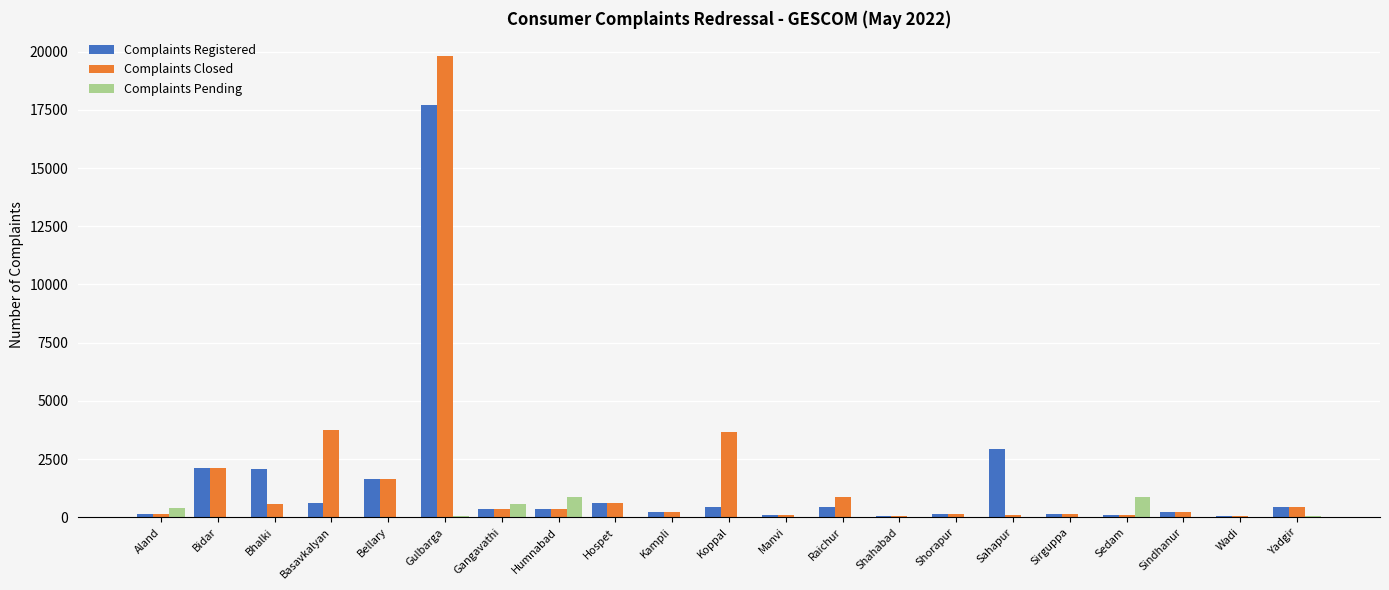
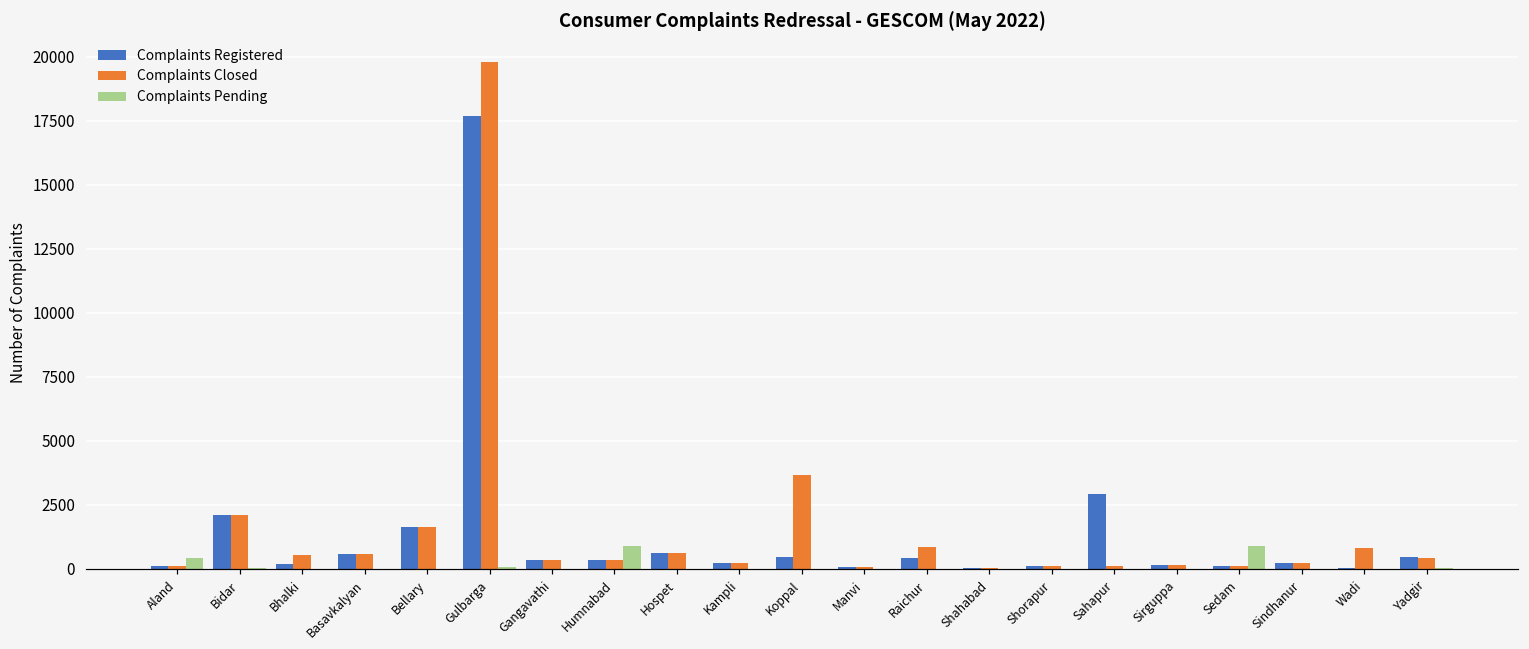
  {
    "Complaints Registered": {
      "Aland": 100,
      "Bidar": 2100,
-     "Bhalki": 2100,
+     "Bhalki": 200,
      "Basavkalyan": 600,
      "Bellary": 1700,
      "Gulbarga": 17700,
      "Gangavathi": 400,
      "Humnabad": 400,
      "Hospet": 600,
      "Kampli": 200,
      "Koppal": 500,
      "Raichur": 400,
      "Shorapur": 100,
      "Sahapur": 2900,
      "Sirguppa": 200,
      "Sindhanur": 200,
      "Yadgir": 500
    },
    "Complaints Closed": {
      "Aland": 100,
      "Bidar": 2100,
      "Bhalki": 600,
-     "Basavkalyan": 3800,
+     "Basavkalyan": 600,
      "Bellary": 1700,
      "Gulbarga": 19800,
      "Gangavathi": 400,
      "Humnabad": 400,
      "Hospet": 600,
      "Kampli": 200,
      "Koppal": 3700,
      "Raichur": 900,
      "Shorapur": 100,
      "Sirguppa": 200,
      "Sindhanur": 200,
-     "Wadi": 100,
+     "Wadi": 800,
      "Yadgir": 400
    },
    "Complaints Pending": {
      "Aland": 400,
      "Bhalki": 0,
      "Basavkalyan": 0,
      "Bellary": 0,
-     "Gangavathi": 600,
+     "Gangavathi": 0,
      "Humnabad": 900,
      "Hospet": 0,
      "Kampli": 0,
      "Koppal": 0,
      "Manvi": 0,
      "Raichur": 0,
      "Shahabad": 0,
      "Shorapur": 0,
      "Sahapur": 0,
      "Sirguppa": 0,
      "Sedam": 900,
      "Sindhanur": 0,
      "Wadi": 0
    }
  }
